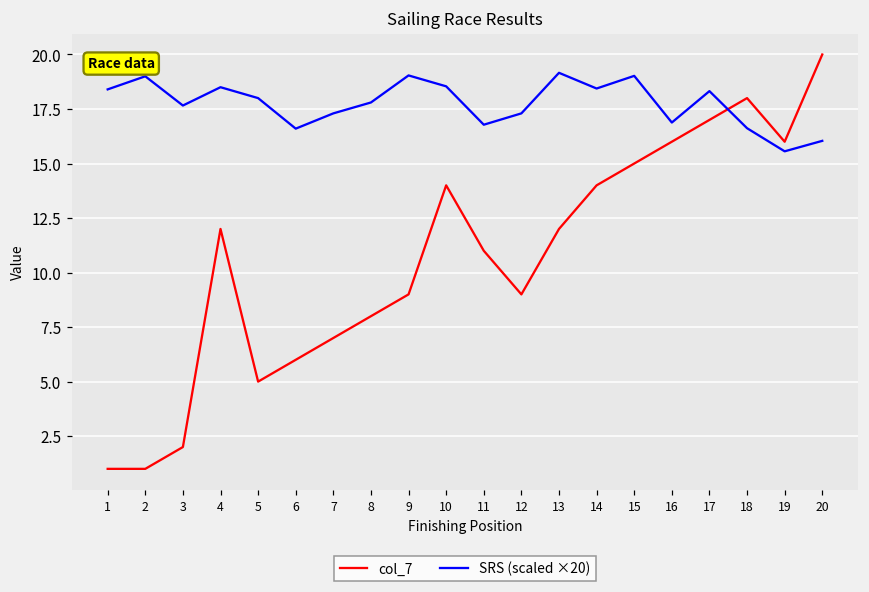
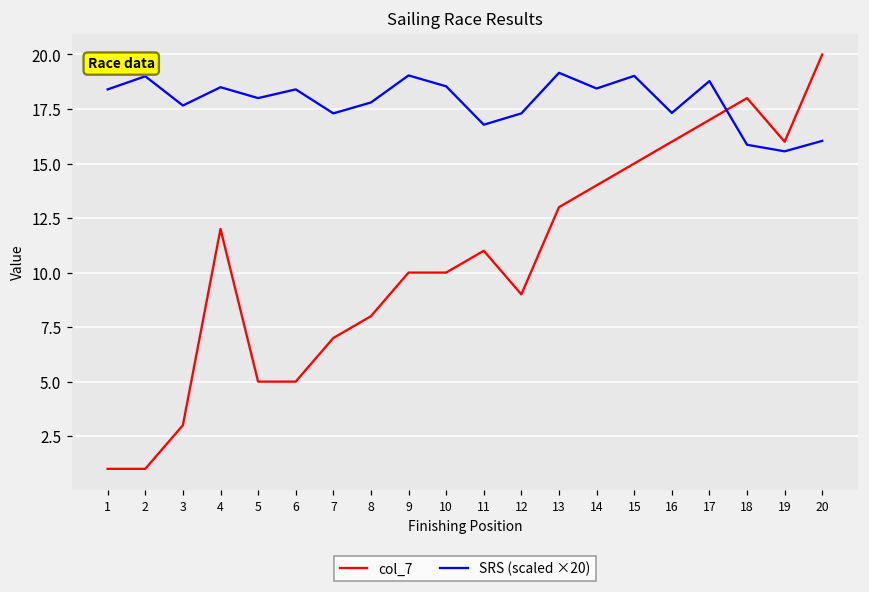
  {
    "col_7": {
      "1": 1,
      "2": 1,
-     "3": 2,
+     "3": 3,
      "4": 12,
      "5": 5,
-     "6": 6,
+     "6": 5,
      "7": 7,
      "8": 8,
-     "9": 9,
-     "10": 14,
+     "9": 10,
+     "10": 10,
      "11": 11,
      "12": 9,
-     "13": 12,
+     "13": 13,
      "14": 14,
      "15": 15,
      "16": 16,
      "17": 17,
      "18": 18,
      "19": 16,
      "20": 20
    },
    "SRS (scaled ×20)": {
      "1": 18.4,
      "2": 19.0,
      "3": 17.7,
      "4": 18.5,
      "5": 18.0,
-     "6": 16.6,
+     "6": 18.4,
      "7": 17.3,
      "8": 17.8,
      "9": 19.0,
      "10": 18.5,
      "11": 16.8,
      "12": 17.3,
      "13": 19.2,
      "14": 18.4,
      "15": 19.0,
-     "16": 16.9,
-     "17": 18.3,
-     "18": 16.6,
+     "16": 17.3,
+     "17": 18.8,
+     "18": 15.9,
      "19": 15.6,
      "20": 16.0
    }
  }
